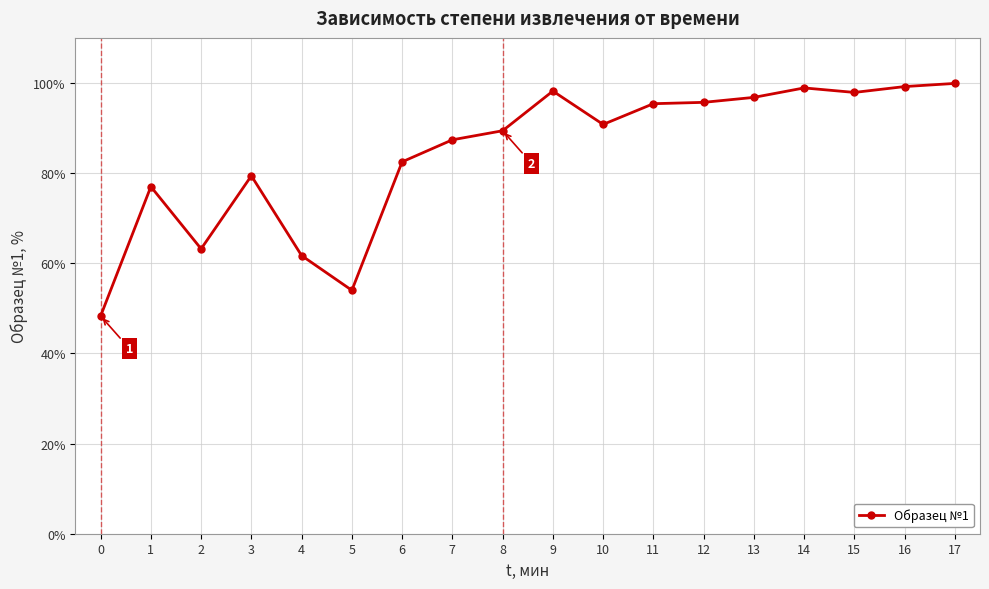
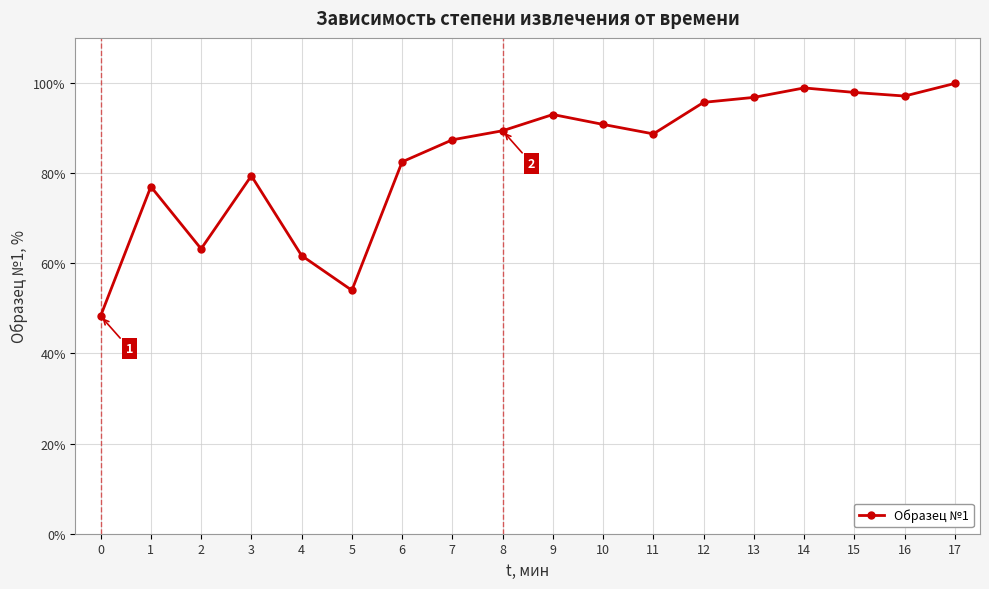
  {
    "0": "48%",
    "1": "77%",
    "2": "63%",
    "3": "79%",
    "4": "62%",
    "5": "54%",
    "6": "83%",
    "7": "87%",
    "8": "89%",
-   "9": "98%",
+   "9": "93%",
    "10": "91%",
-   "11": "95%",
+   "11": "89%",
    "12": "96%",
    "13": "97%",
    "14": "99%",
    "15": "98%",
-   "16": "99%",
+   "16": "97%",
    "17": "100%"
  }
